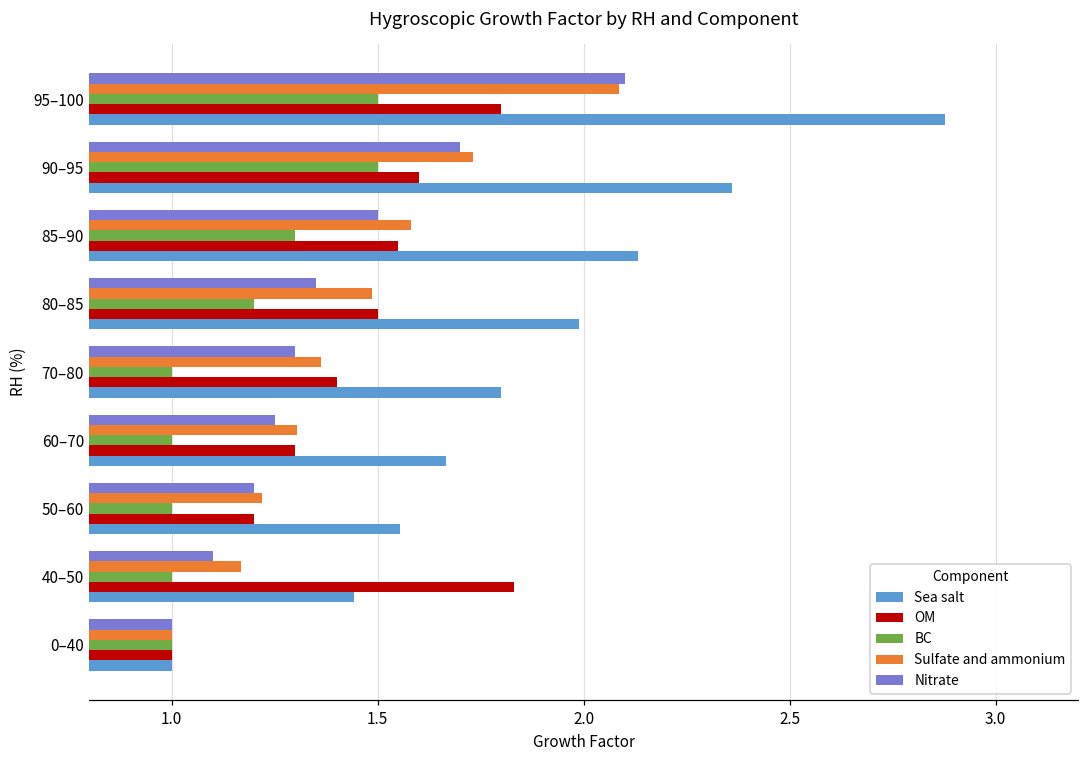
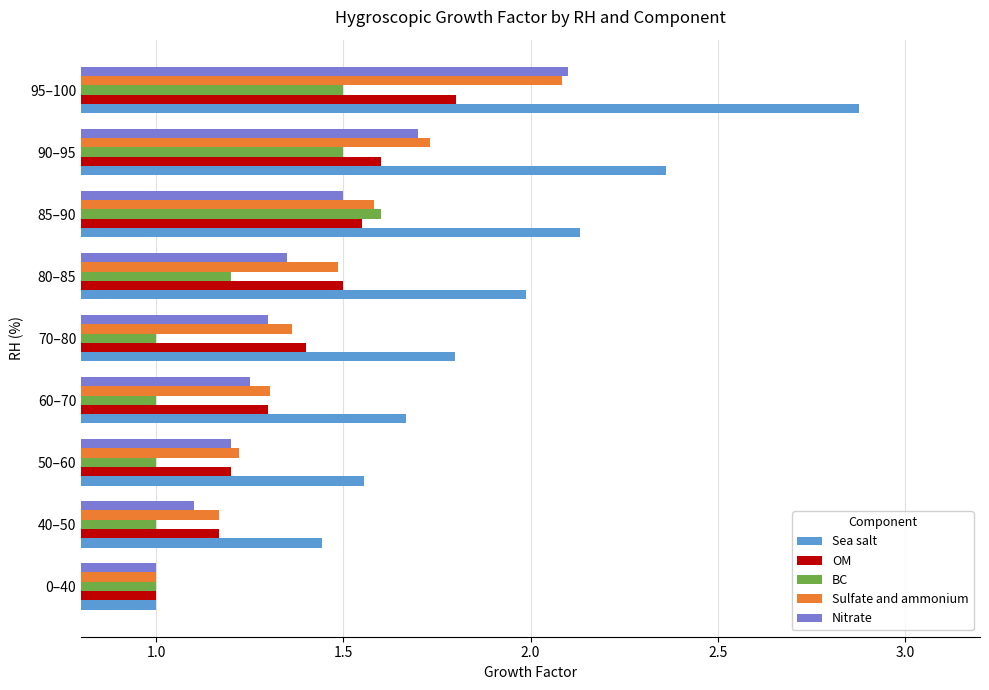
  {
    "OM": {
      "95–100": 1.80,
      "90–95": 1.60,
      "85–90": 1.55,
      "80–85": 1.50,
      "70–80": 1.40,
      "60–70": 1.30,
      "50–60": 1.20,
-     "40–50": 1.83,
+     "40–50": 1.17,
      "0–40": 1.00
    },
    "BC": {
      "95–100": 1.5,
      "90–95": 1.5,
-     "85–90": 1.3,
+     "85–90": 1.6,
      "80–85": 1.2,
      "70–80": 1.0,
      "60–70": 1.0,
      "50–60": 1.0,
      "40–50": 1.0,
      "0–40": 1.0
    },
    "Sulfate and ammonium": {
      "95–100": 2.09,
      "90–95": 1.73,
      "85–90": 1.58,
      "80–85": 1.49,
      "70–80": 1.36,
      "60–70": 1.31,
      "50–60": 1.22,
      "40–50": 1.17,
      "0–40": 1.00
    }
  }
